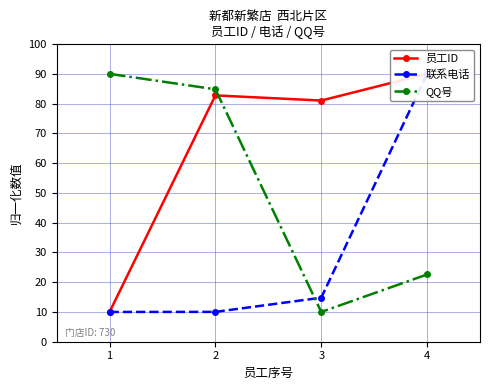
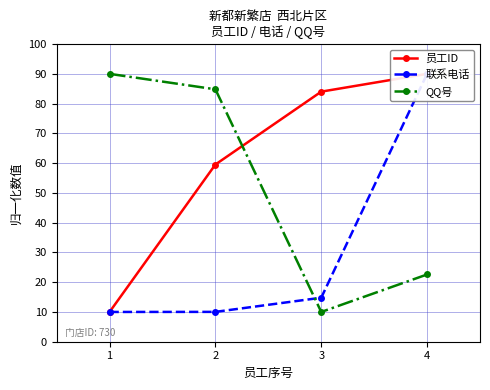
  {
    "员工ID": {
-     "2": 83,
-     "3": 81
+     "2": 60,
+     "3": 84
    },
    "联系电话": {
      "2": 10,
      "3": 15
    },
    "QQ号": {
      "1": 90,
      "2": 85,
      "3": 10,
      "4": 23
    }
  }
